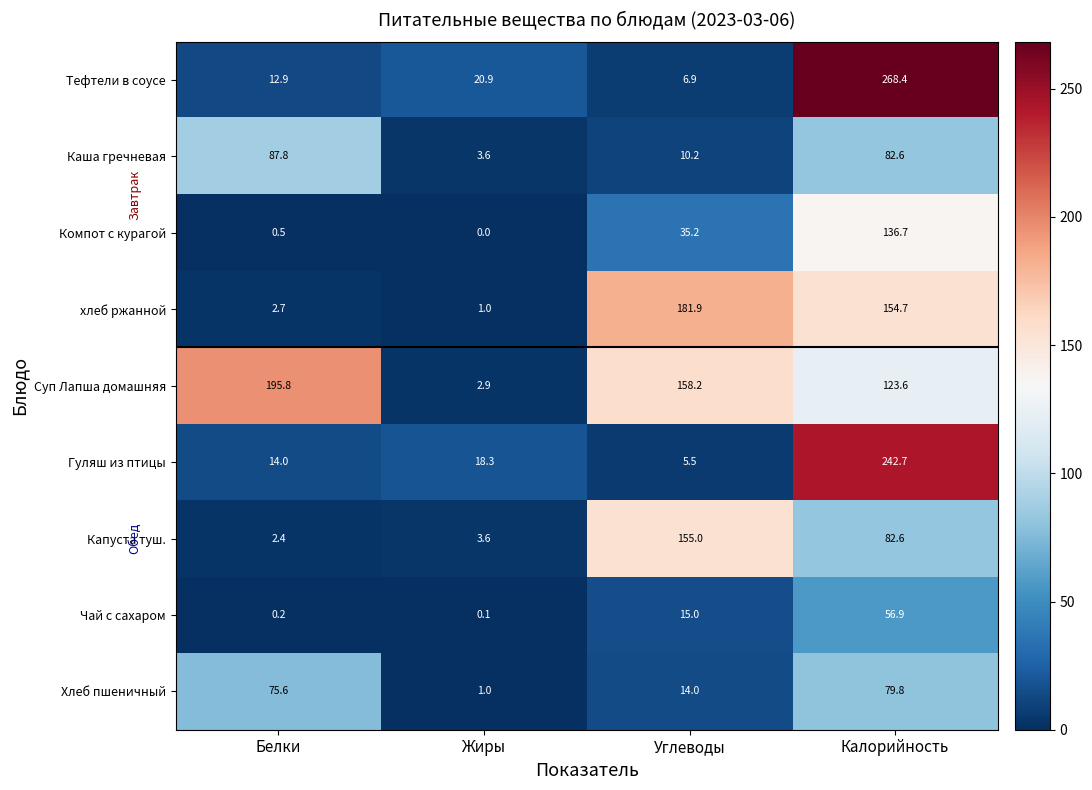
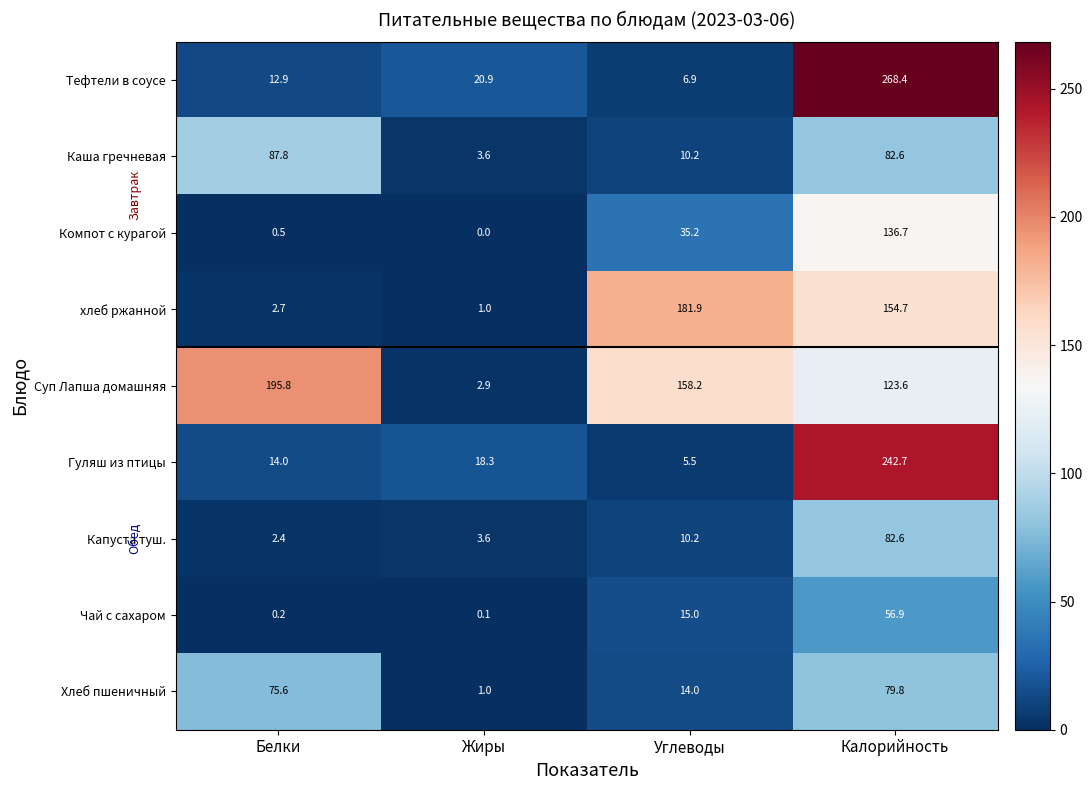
  {
    "Тефтели в соусе": {
      "Белки": 12.9,
      "Жиры": 20.9,
      "Углеводы": 6.9,
      "Калорийность": 268.4
    },
    "Каша гречневая": {
      "Белки": 87.8,
      "Жиры": 3.6,
      "Углеводы": 10.2,
      "Калорийность": 82.6
    },
    "Компот с курагой": {
      "Белки": 0.5,
      "Жиры": 0.0,
      "Углеводы": 35.2,
      "Калорийность": 136.7
    },
    "хлеб ржанной": {
      "Белки": 2.7,
      "Жиры": 1.0,
      "Углеводы": 181.9,
      "Калорийность": 154.7
    },
    "Суп Лапша домашняя": {
      "Белки": 195.8,
      "Жиры": 2.9,
      "Углеводы": 158.2,
      "Калорийность": 123.6
    },
    "Гуляш из птицы": {
      "Белки": 14.0,
      "Жиры": 18.3,
      "Углеводы": 5.5,
      "Калорийность": 242.7
    },
    "Капуста туш.": {
      "Белки": 2.4,
      "Жиры": 3.6,
-     "Углеводы": 155.0,
+     "Углеводы": 10.2,
      "Калорийность": 82.6
    },
    "Чай с сахаром": {
      "Белки": 0.2,
      "Жиры": 0.1,
      "Углеводы": 15.0,
      "Калорийность": 56.9
    },
    "Хлеб пшеничный": {
      "Белки": 75.6,
      "Жиры": 1.0,
      "Углеводы": 14.0,
      "Калорийность": 79.8
    }
  }
